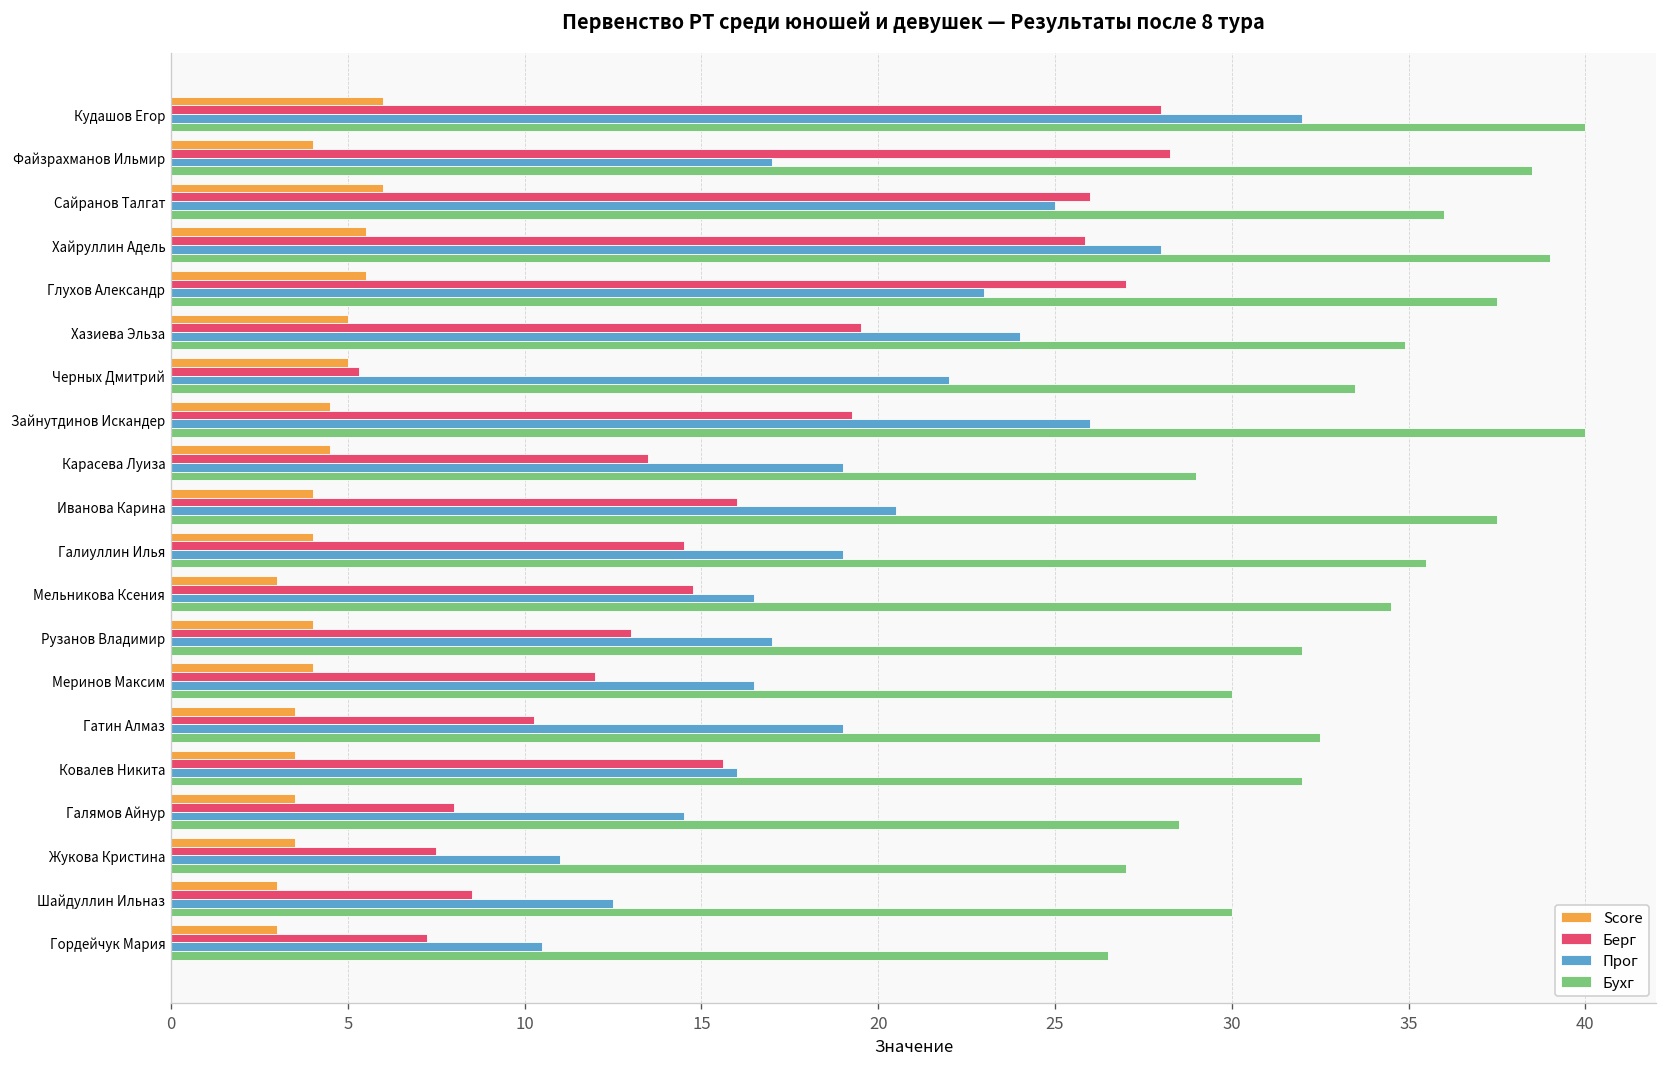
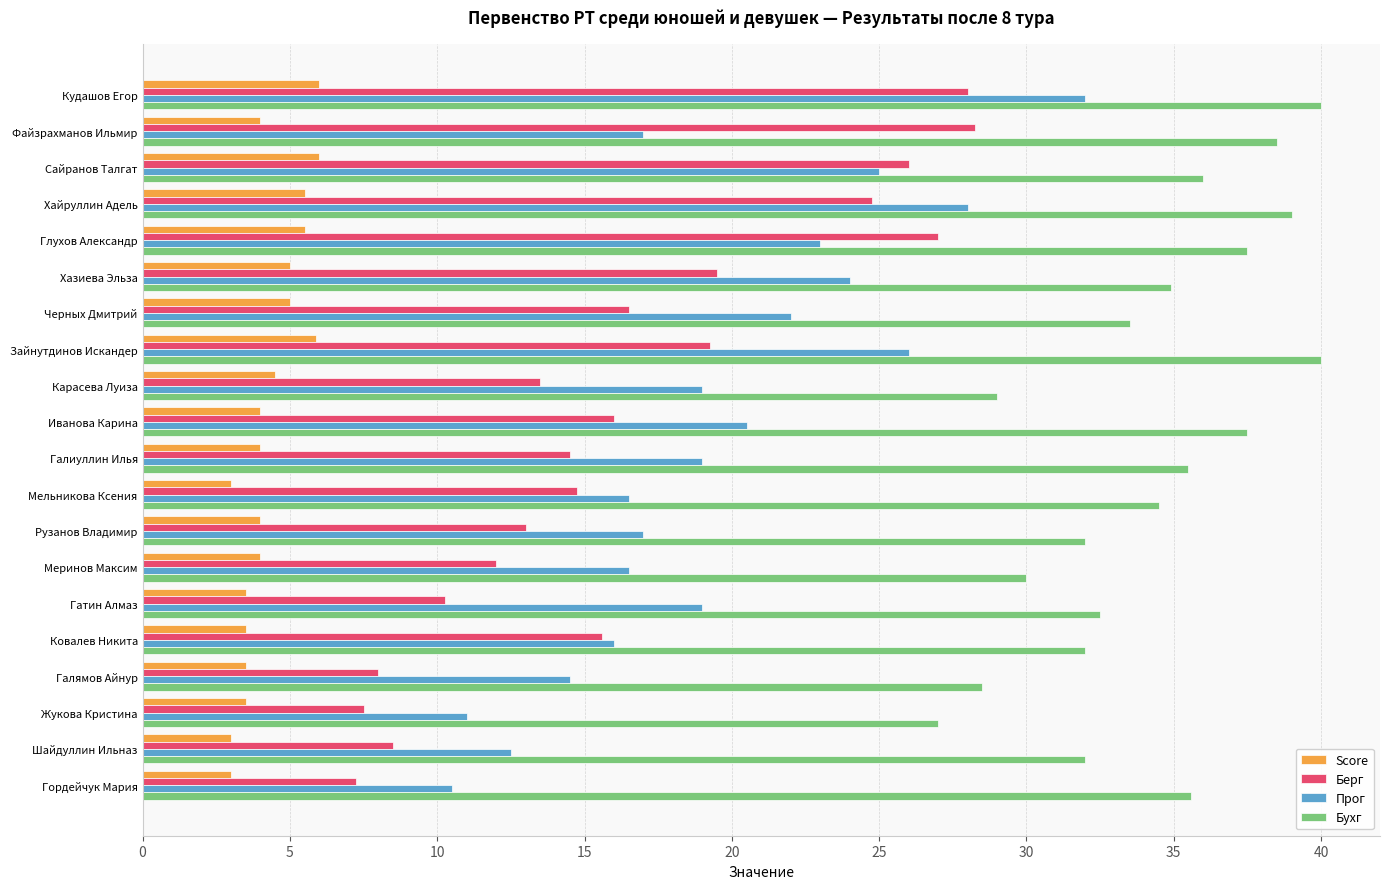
  {
    "Score": {
      "Кудашов Егор": 6.0,
      "Файзрахманов Ильмир": 4.0,
      "Сайранов Талгат": 6.0,
      "Хайруллин Адель": 5.5,
      "Глухов Александр": 5.5,
      "Хазиева Эльза": 5.0,
      "Черных Дмитрий": 5.0,
-     "Зайнутдинов Искандер": 4.5,
+     "Зайнутдинов Искандер": 5.9,
      "Карасева Луиза": 4.5,
      "Иванова Карина": 4.0,
      "Галиуллин Илья": 4.0,
      "Мельникова Ксения": 3.0,
      "Рузанов Владимир": 4.0,
      "Меринов Максим": 4.0,
      "Гатин Алмаз": 3.5,
      "Ковалев Никита": 3.5,
      "Галямов Айнур": 3.5,
      "Жукова Кристина": 3.5,
      "Шайдуллин Ильназ": 3.0,
      "Гордейчук Мария": 3.0
    },
    "Берг": {
      "Кудашов Егор": 28.0,
      "Файзрахманов Ильмир": 28.3,
      "Сайранов Талгат": 26.0,
-     "Хайруллин Адель": 25.9,
+     "Хайруллин Адель": 24.8,
      "Глухов Александр": 27.0,
      "Хазиева Эльза": 19.5,
-     "Черных Дмитрий": 5.3,
+     "Черных Дмитрий": 16.5,
      "Зайнутдинов Искандер": 19.3,
      "Карасева Луиза": 13.5,
      "Иванова Карина": 16.0,
      "Галиуллин Илья": 14.5,
      "Мельникова Ксения": 14.8,
      "Рузанов Владимир": 13.0,
      "Меринов Максим": 12.0,
      "Гатин Алмаз": 10.3,
      "Ковалев Никита": 15.6,
      "Галямов Айнур": 8.0,
      "Жукова Кристина": 7.5,
      "Шайдуллин Ильназ": 8.5,
      "Гордейчук Мария": 7.3
    },
    "Прог": {
      "Кудашов Егор": 32.0,
      "Файзрахманов Ильмир": 17.0,
      "Сайранов Талгат": 25.0,
      "Хайруллин Адель": 28.0,
      "Глухов Александр": 23.0,
      "Хазиева Эльза": 24.0,
      "Черных Дмитрий": 22.0,
      "Зайнутдинов Искандер": 26.0,
      "Карасева Луиза": 19.0,
      "Иванова Карина": 20.5,
      "Галиуллин Илья": 19.0,
      "Мельникова Ксения": 16.5,
      "Рузанов Владимир": 17.0,
      "Меринов Максим": 16.5,
      "Гатин Алмаз": 19.0,
      "Ковалев Никита": 16.0,
      "Галямов Айнур": 14.5,
      "Жукова Кристина": 11.0,
      "Шайдуллин Ильназ": 12.5,
      "Гордейчук Мария": 10.5
    },
    "Бухг": {
      "Кудашов Егор": 40.0,
      "Файзрахманов Ильмир": 38.5,
      "Сайранов Талгат": 36.0,
      "Хайруллин Адель": 39.0,
      "Глухов Александр": 37.5,
      "Хазиева Эльза": 34.9,
      "Черных Дмитрий": 33.5,
      "Зайнутдинов Искандер": 40.0,
      "Карасева Луиза": 29.0,
      "Иванова Карина": 37.5,
      "Галиуллин Илья": 35.5,
      "Мельникова Ксения": 34.5,
      "Рузанов Владимир": 32.0,
      "Меринов Максим": 30.0,
      "Гатин Алмаз": 32.5,
      "Ковалев Никита": 32.0,
      "Галямов Айнур": 28.5,
      "Жукова Кристина": 27.0,
-     "Шайдуллин Ильназ": 30,
-     "Гордейчук Мария": 26.5
+     "Шайдуллин Ильназ": 32,
+     "Гордейчук Мария": 35.6
    }
  }
